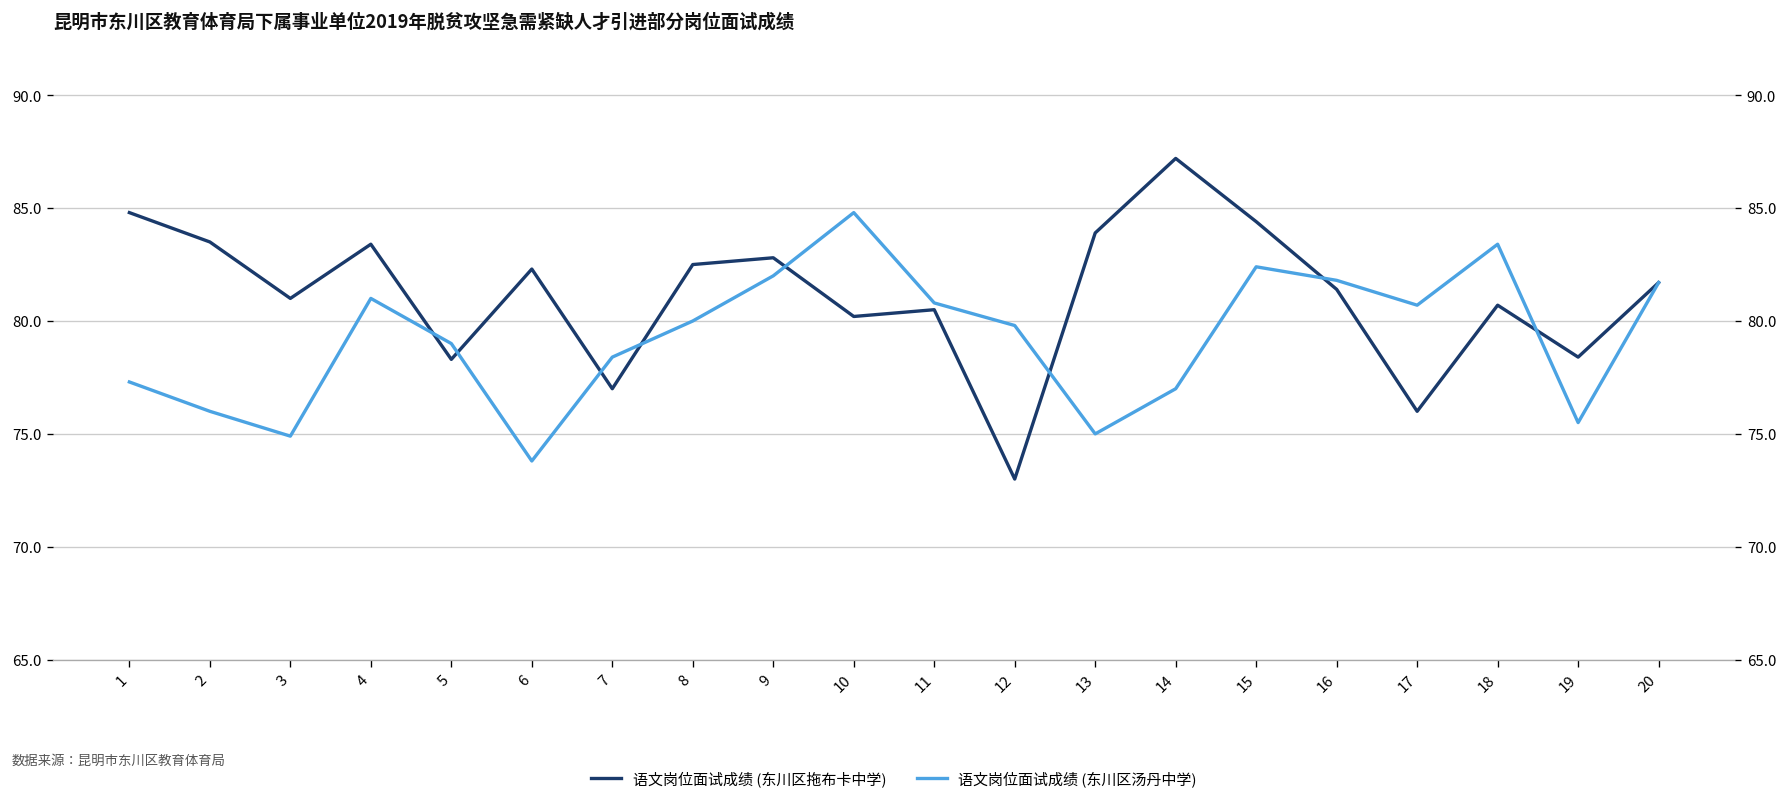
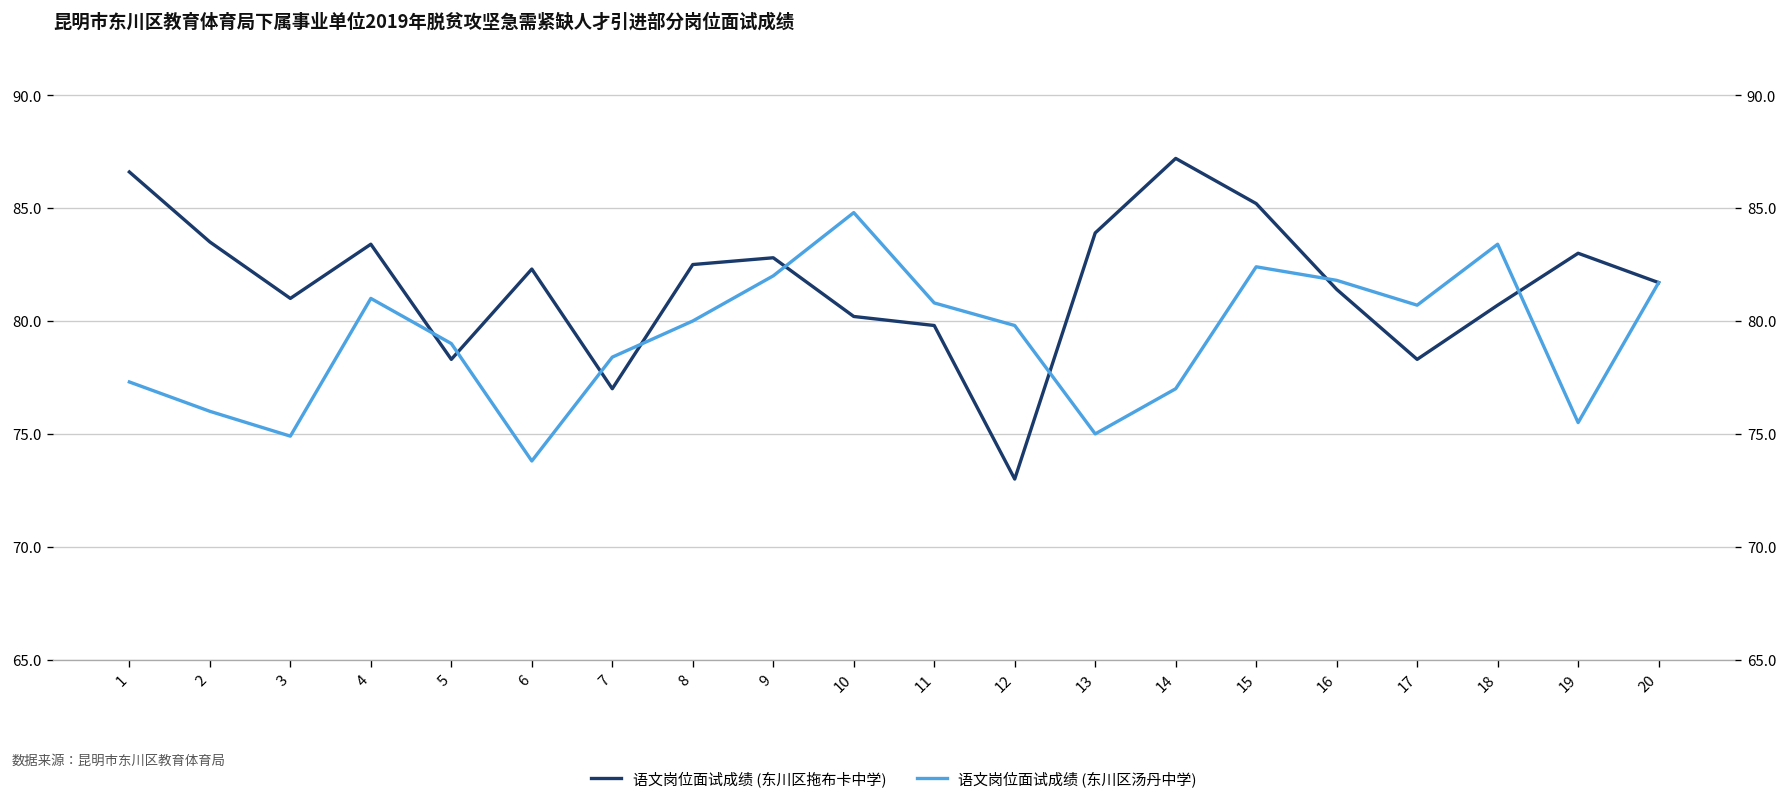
  {
    "语文岗位面试成绩 (东川区拖布卡中学)": {
-     "1": 84.8,
+     "1": 86.6,
      "2": 83.5,
      "3": 81.0,
      "4": 83.4,
      "5": 78.3,
      "6": 82.3,
      "7": 77.0,
      "8": 82.5,
      "9": 82.8,
      "10": 80.2,
-     "11": 80.5,
+     "11": 79.8,
      "12": 73.0,
      "13": 83.9,
      "14": 87.2,
-     "15": 84.4,
+     "15": 85.2,
      "16": 81.4,
-     "17": 76.0,
+     "17": 78.3,
      "18": 80.7,
-     "19": 78.4,
+     "19": 83.0,
      "20": 81.7
    },
    "语文岗位面试成绩 (东川区汤丹中学)": {
      "1": 77.3,
      "2": 76.0,
      "3": 74.9,
      "4": 81.0,
      "5": 79.0,
      "6": 73.8,
      "7": 78.4,
      "8": 80.0,
      "9": 82.0,
      "10": 84.8,
      "11": 80.8,
      "12": 79.8,
      "13": 75.0,
      "14": 77.0,
      "15": 82.4,
      "16": 81.8,
      "17": 80.7,
      "18": 83.4,
      "19": 75.5,
      "20": 81.7
    }
  }
